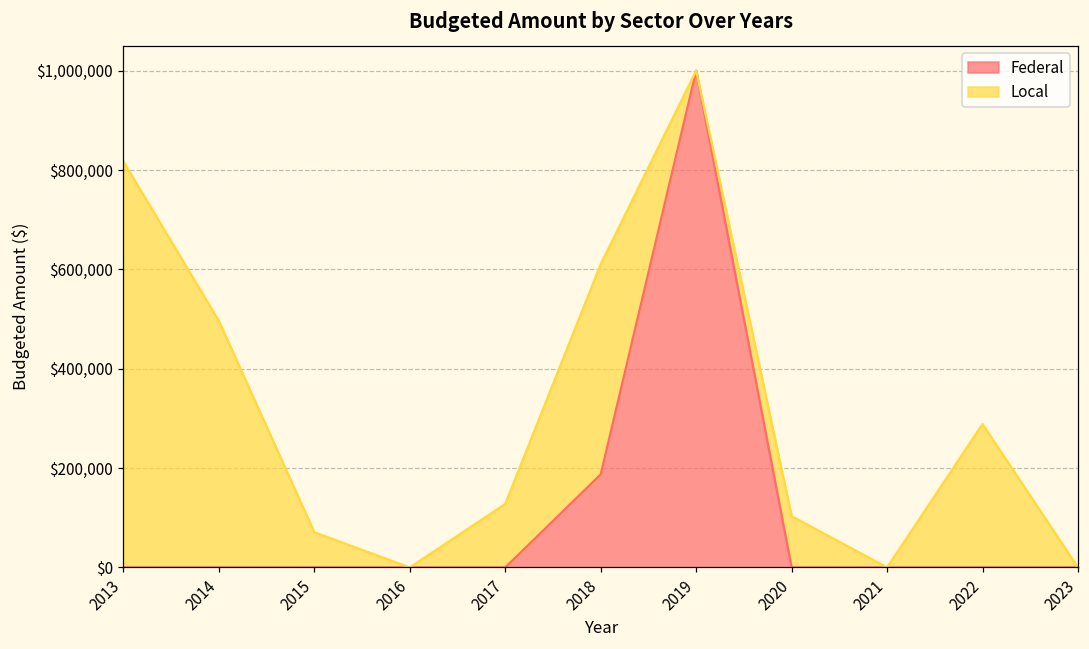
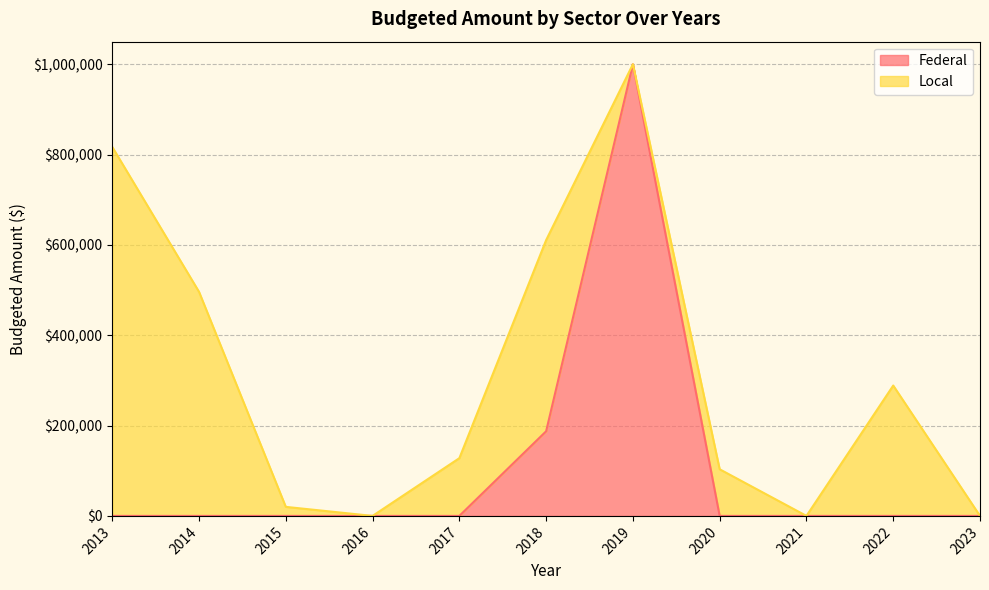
  {
    "Federal": {
      "2013": "$0",
      "2014": "$0",
      "2015": "$0",
      "2017": "$0",
      "2018": "$190,000",
      "2020": "$0",
      "2022": "$0"
    },
    "Local": {
      "2013": "$820,000",
      "2014": "$500,000",
-     "2015": "$70,000",
+     "2015": "$20,000",
      "2017": "$130,000",
      "2018": "$420,000",
      "2020": "$100,000",
      "2022": "$290,000"
    }
  }
